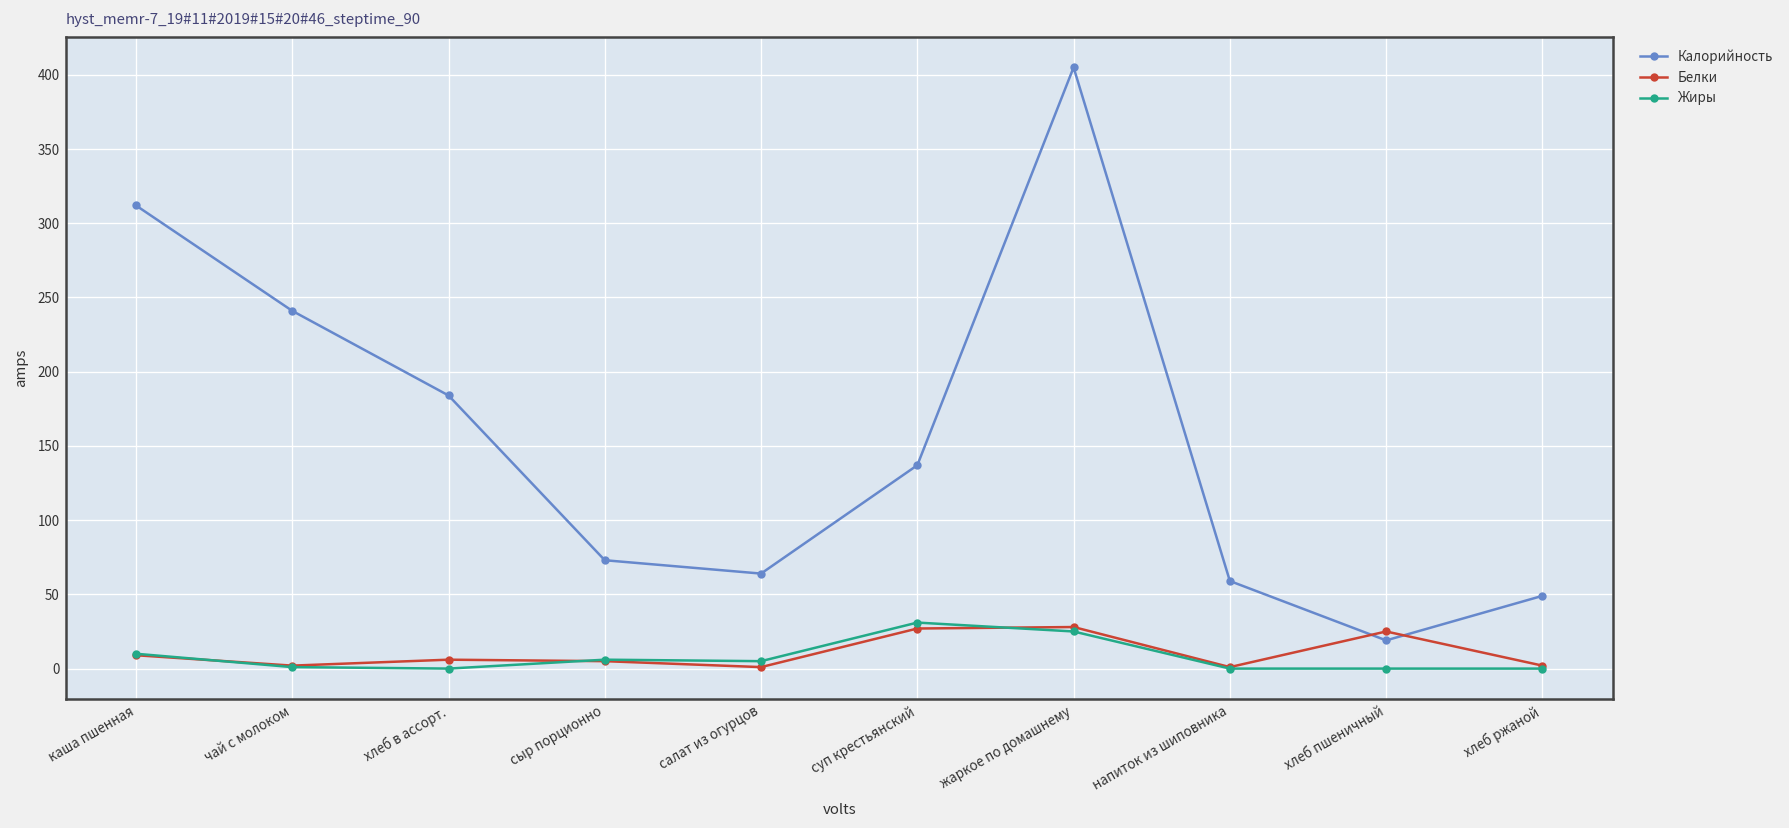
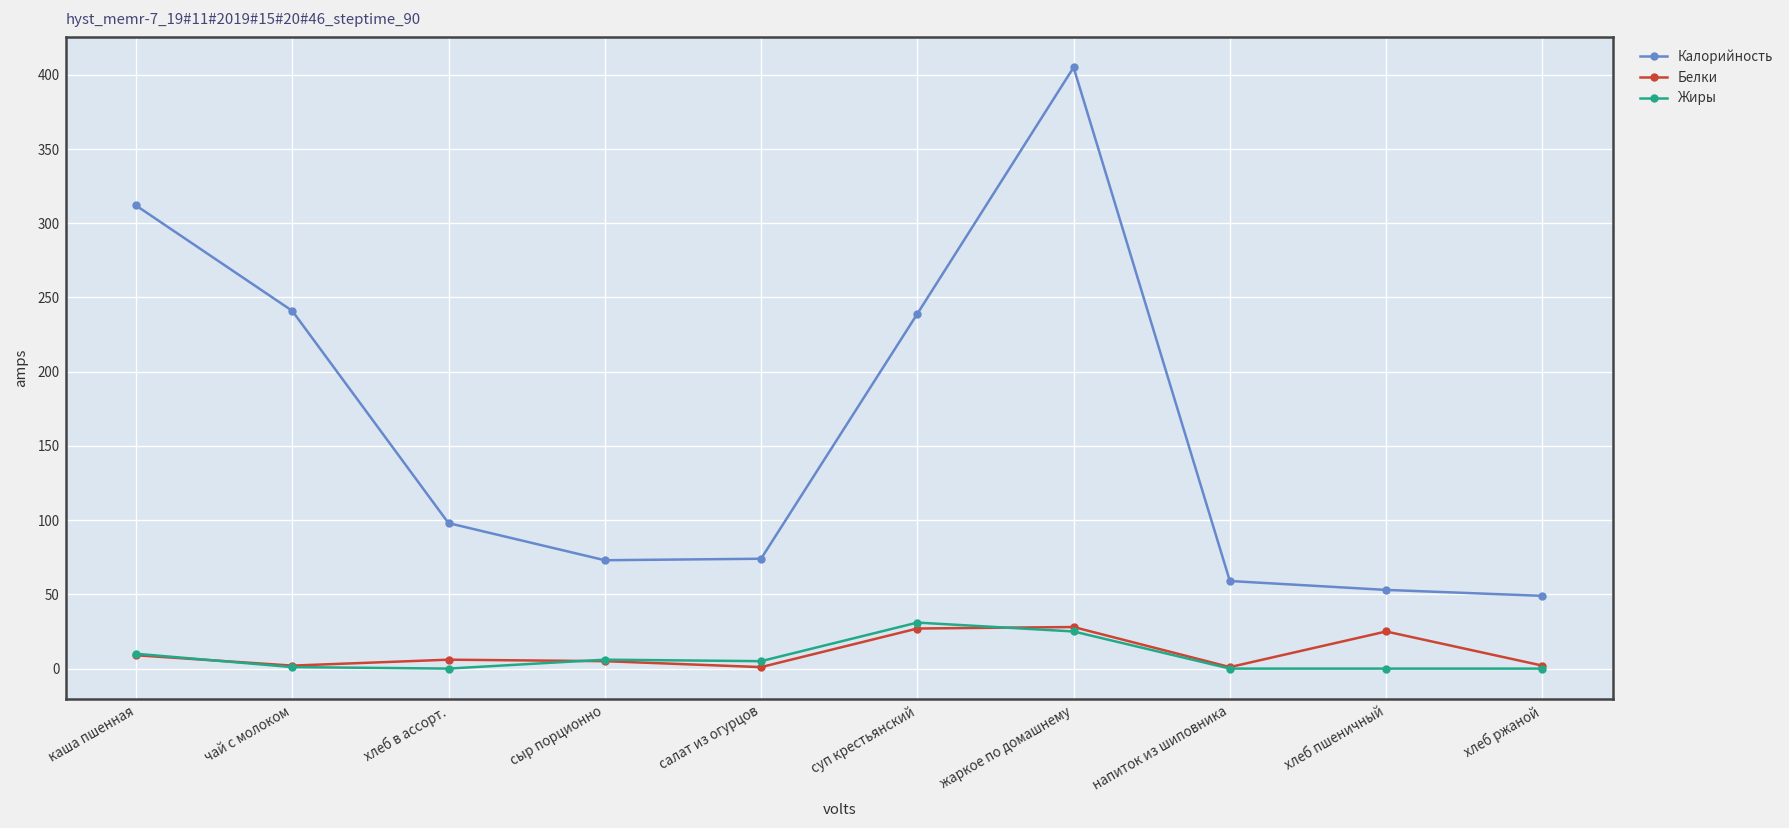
  {
    "Калорийность": {
      "каша пшенная": 312,
      "чай с молоком": 241,
-     "хлеб в ассорт.": 184,
+     "хлеб в ассорт.": 98,
      "сыр порционно": 73,
-     "салат из огурцов": 64,
-     "суп крестьянский": 137,
+     "салат из огурцов": 74,
+     "суп крестьянский": 239,
      "жаркое по домашнему": 405,
      "напиток из шиповника": 59,
-     "хлеб пшеничный": 19,
+     "хлеб пшеничный": 53,
      "хлеб ржаной": 49
    },
    "Белки": {
      "хлеб в ассорт.": 6,
      "салат из огурцов": 1,
      "суп крестьянский": 27,
      "жаркое по домашнему": 28,
      "хлеб пшеничный": 25
    },
    "Жиры": {
      "хлеб в ассорт.": 0,
      "салат из огурцов": 5,
      "суп крестьянский": 31,
      "жаркое по домашнему": 25,
      "хлеб пшеничный": 0
    }
  }
